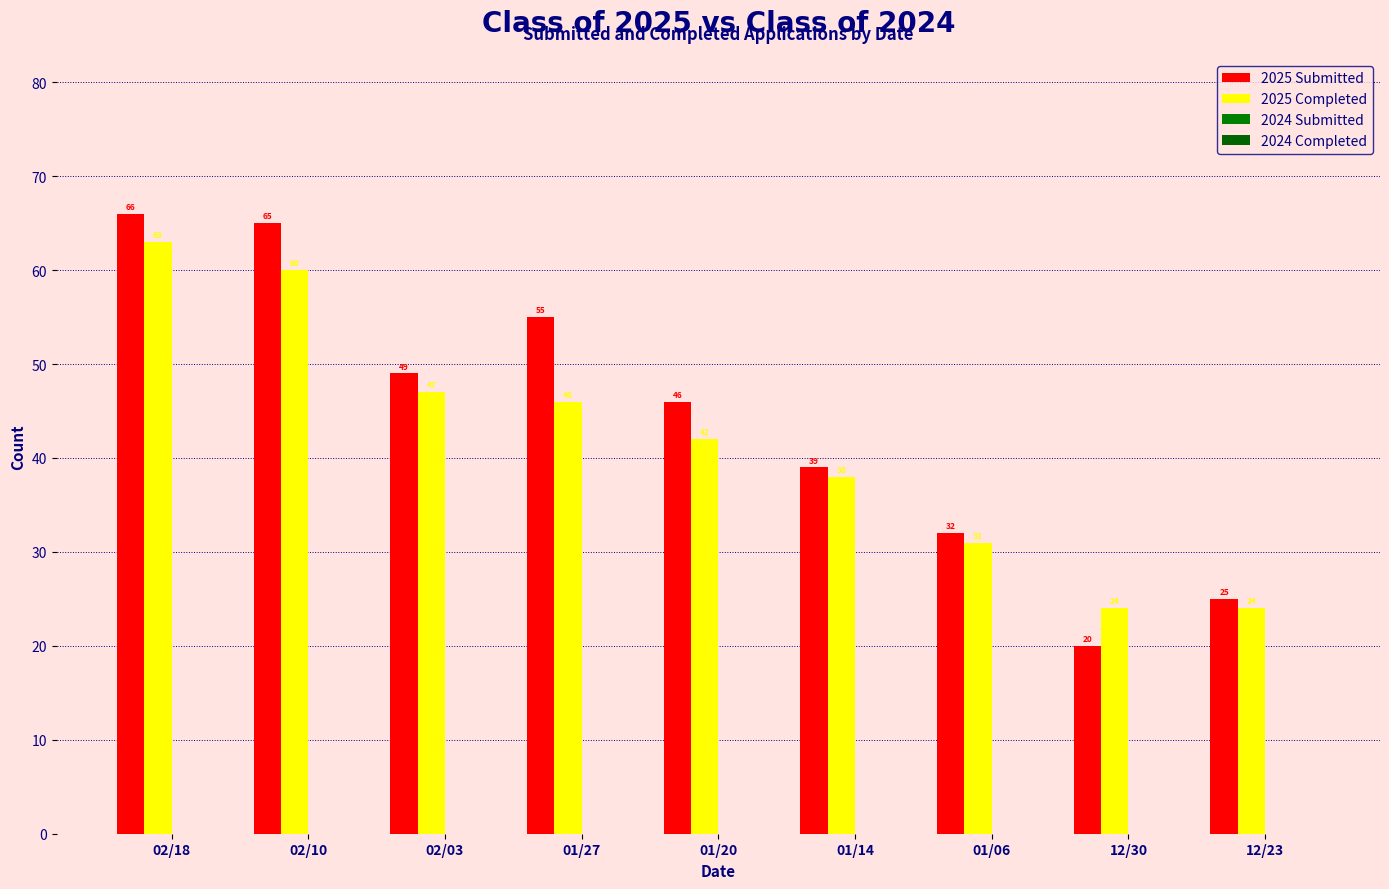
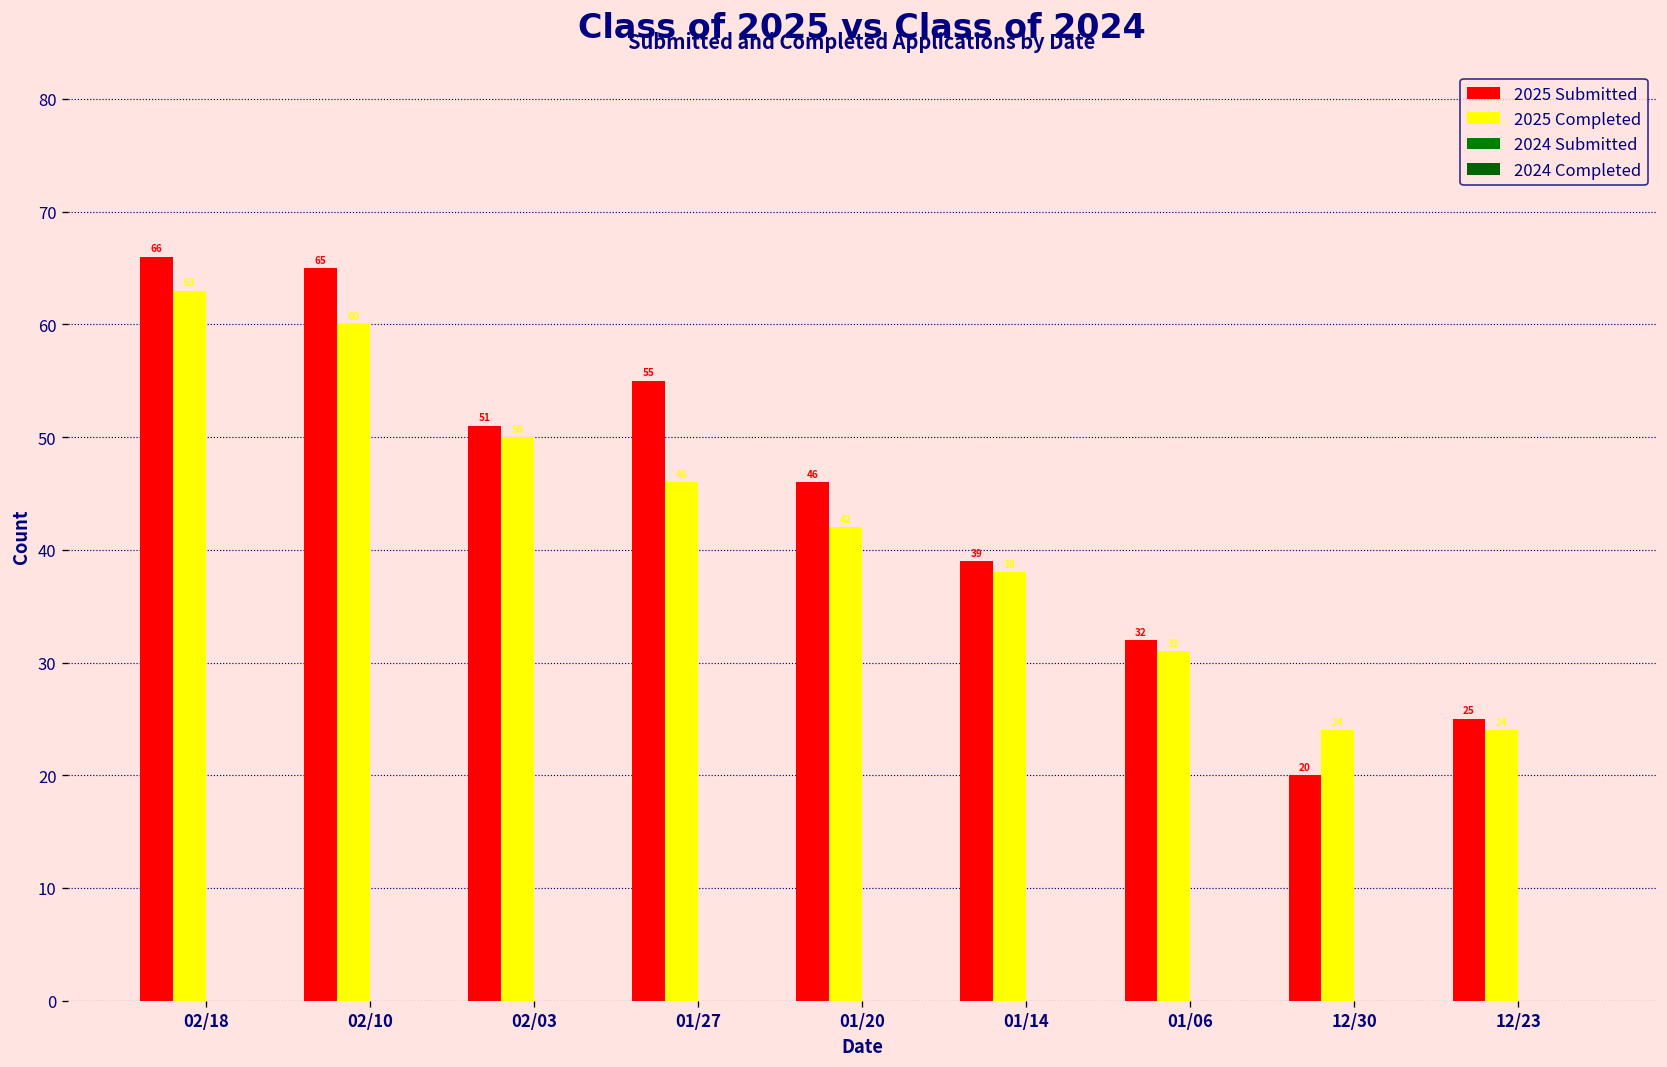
  {
    "2025 Submitted": {
      "02/18": 66,
      "02/10": 65,
-     "02/03": 49,
+     "02/03": 51,
      "01/27": 55,
      "01/20": 46,
      "01/14": 39,
      "01/06": 32,
      "12/30": 20,
      "12/23": 25
    },
    "2025 Completed": {
      "02/18": 63,
      "02/10": 60,
-     "02/03": 47,
+     "02/03": 50,
      "01/27": 46,
      "01/20": 42,
      "01/14": 38,
      "01/06": 31,
      "12/30": 24,
      "12/23": 24
    }
  }
